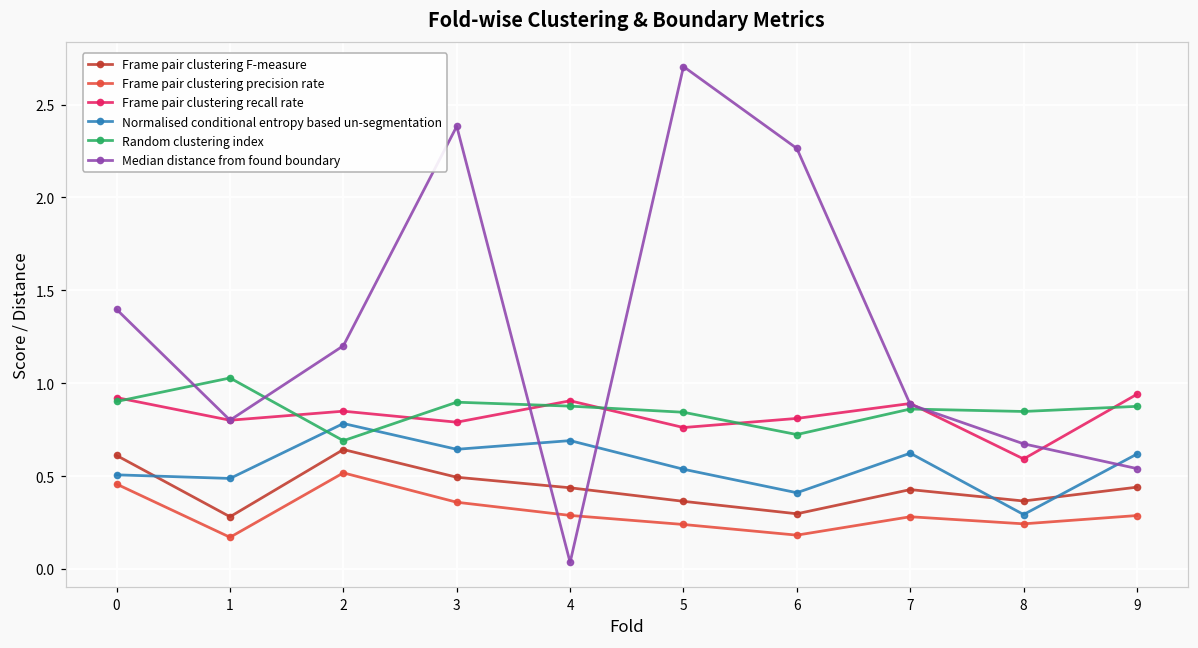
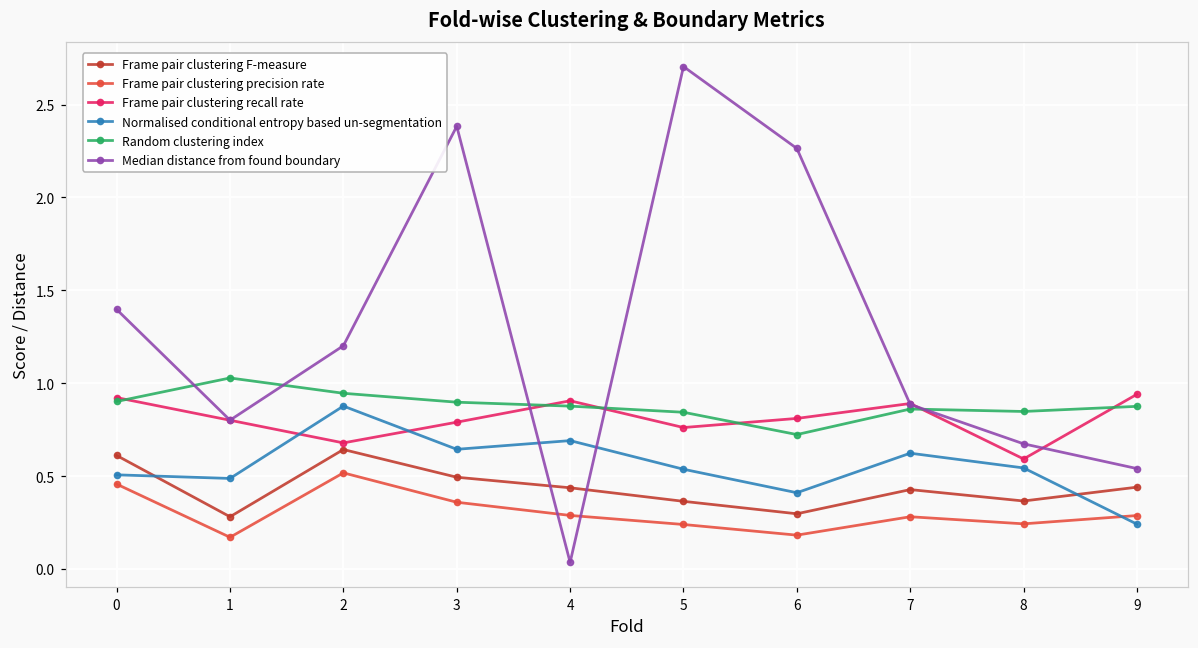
  {
    "Frame pair clustering recall rate": {
      "0": 0.92,
-     "2": 0.85,
+     "2": 0.68,
      "3": 0.79,
      "4": 0.91,
      "5": 0.76,
      "6": 0.81,
      "8": 0.59,
      "9": 0.94
    },
    "Normalised conditional entropy based un-segmentation": {
      "0": 0.51,
      "1": 0.49,
-     "2": 0.78,
+     "2": 0.88,
      "3": 0.64,
      "4": 0.69,
      "5": 0.54,
      "6": 0.41,
      "7": 0.62,
-     "8": 0.29,
-     "9": 0.62
+     "8": 0.54,
+     "9": 0.24
    },
    "Random clustering index": {
      "0": 0.90,
      "1": 1.03,
-     "2": 0.69,
+     "2": 0.95,
      "3": 0.90,
      "4": 0.88,
      "5": 0.84,
      "6": 0.72,
      "7": 0.86,
      "8": 0.85,
      "9": 0.88
    },
    "Median distance from found boundary": {
      "0": 1.40,
      "2": 1.20,
      "3": 2.38,
      "4": 0.03,
      "5": 2.71,
      "6": 2.26,
      "8": 0.67,
      "9": 0.54
    }
  }
